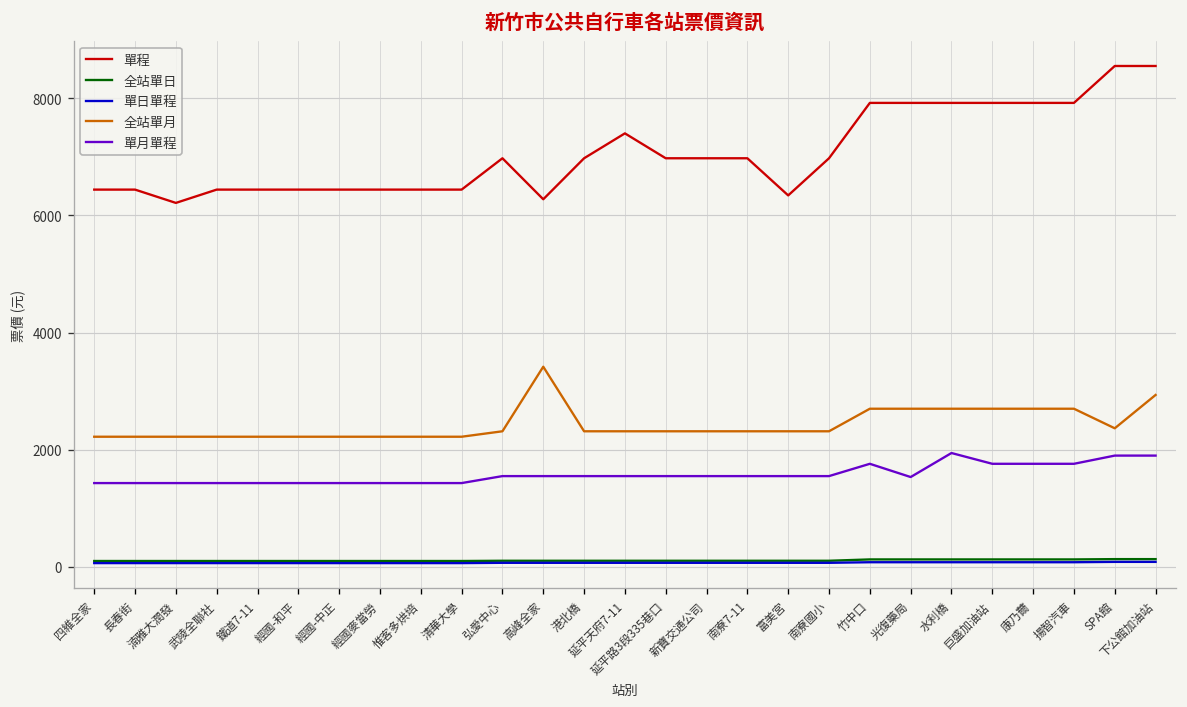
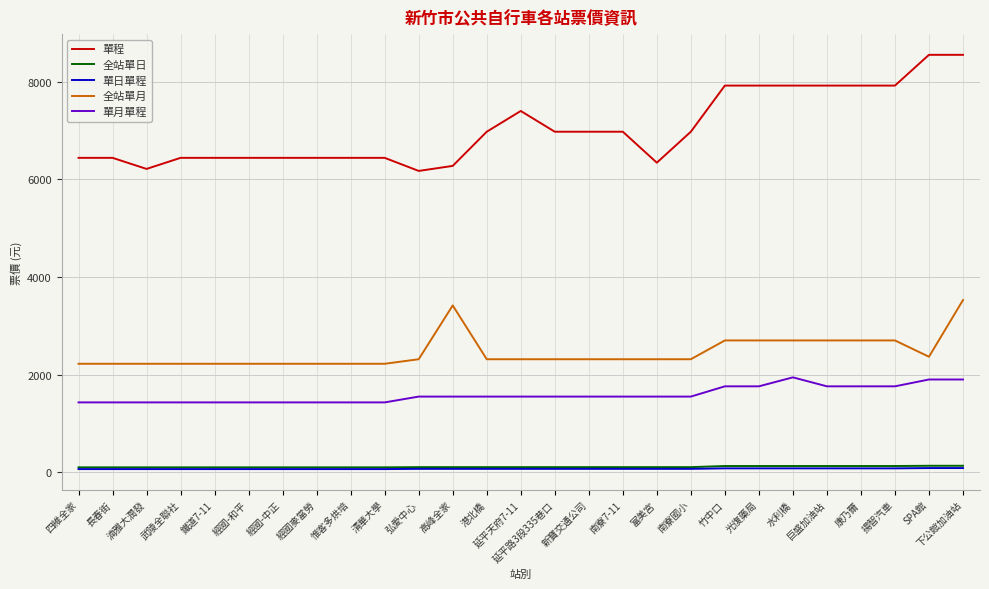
  {
    "單程": {
      "四維全家": 6400,
      "長春街": 6400,
      "湳雅大潤發": 6200,
      "武陵全聯社": 6400,
      "鐵道7-11": 6400,
      "經國-和平": 6400,
      "經國-中正": 6400,
      "經國麥當勞": 6400,
      "惟客多烘培": 6400,
      "清華大學": 6400,
-     "弘愛中心": 7000,
+     "弘愛中心": 6200,
      "高峰全家": 6300,
      "港北橋": 7000,
      "延平天府7-11": 7400,
      "延平路3段335巷口": 7000,
      "新寶交通公司": 7000,
      "南寮7-11": 7000,
      "富美宮": 6300,
      "南寮國小": 7000,
      "竹中口": 7900,
      "光復藥局": 7900,
      "水利橋": 7900,
      "巨盛加油站": 7900,
      "康乃薾": 7900,
      "揚智汽車": 7900,
      "SPA館": 8600,
      "下公館加油站": 8600
    },
    "全站單月": {
      "四維全家": 2200,
      "長春街": 2200,
      "湳雅大潤發": 2200,
      "武陵全聯社": 2200,
      "鐵道7-11": 2200,
      "經國-和平": 2200,
      "經國-中正": 2200,
      "經國麥當勞": 2200,
      "惟客多烘培": 2200,
      "清華大學": 2200,
      "弘愛中心": 2300,
      "高峰全家": 3400,
      "港北橋": 2300,
      "延平天府7-11": 2300,
      "延平路3段335巷口": 2300,
      "新寶交通公司": 2300,
      "南寮7-11": 2300,
      "富美宮": 2300,
      "南寮國小": 2300,
      "竹中口": 2700,
      "光復藥局": 2700,
      "水利橋": 2700,
      "巨盛加油站": 2700,
      "康乃薾": 2700,
      "揚智汽車": 2700,
      "SPA館": 2400,
-     "下公館加油站": 2900
+     "下公館加油站": 3500
    },
    "單月單程": {
      "四維全家": 1400,
      "長春街": 1400,
      "湳雅大潤發": 1400,
      "武陵全聯社": 1400,
      "鐵道7-11": 1400,
      "經國-和平": 1400,
      "經國-中正": 1400,
      "經國麥當勞": 1400,
      "惟客多烘培": 1400,
      "清華大學": 1400,
      "弘愛中心": 1600,
      "高峰全家": 1600,
      "港北橋": 1600,
      "延平天府7-11": 1600,
      "延平路3段335巷口": 1600,
      "新寶交通公司": 1600,
      "南寮7-11": 1600,
      "富美宮": 1600,
      "南寮國小": 1600,
      "竹中口": 1800,
-     "光復藥局": 1500,
+     "光復藥局": 1800,
      "水利橋": 1900,
      "巨盛加油站": 1800,
      "康乃薾": 1800,
      "揚智汽車": 1800,
      "SPA館": 1900,
      "下公館加油站": 1900
    }
  }
